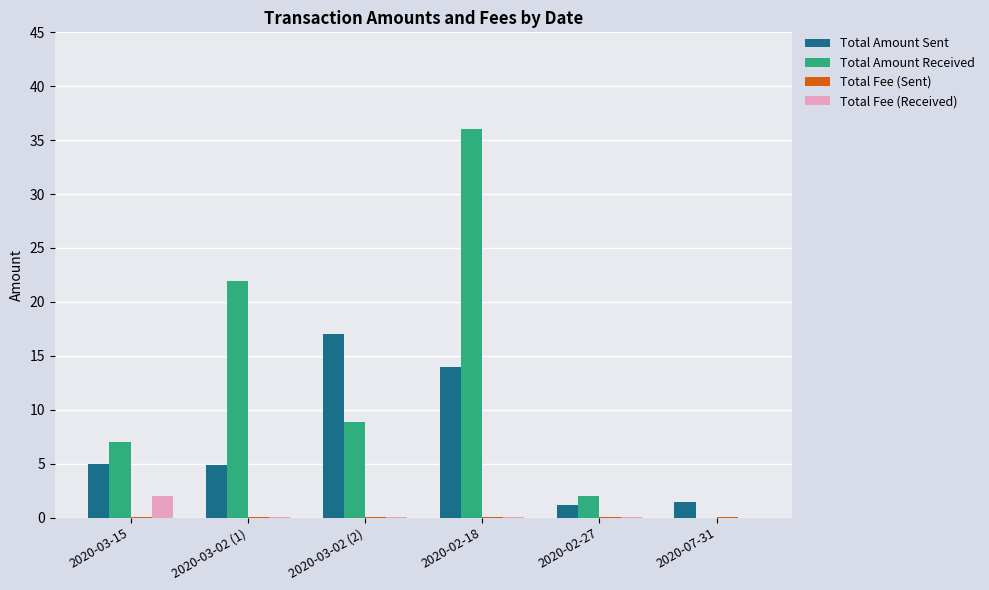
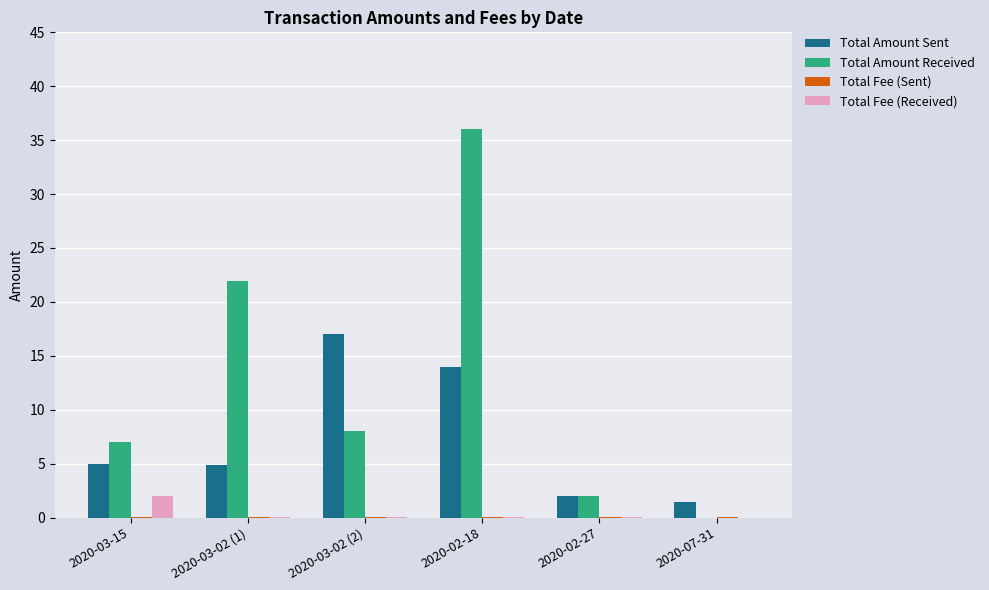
  {
    "Total Amount Sent": {
      "2020-03-15": 5.0,
      "2020-03-02 (1)": 4.9,
      "2020-03-02 (2)": 17.0,
      "2020-02-18": 14.0,
-     "2020-02-27": 1.2,
+     "2020-02-27": 2.0,
      "2020-07-31": 1.4
    },
    "Total Amount Received": {
      "2020-03-15": 7.0,
      "2020-03-02 (1)": 21.9,
-     "2020-03-02 (2)": 8.9,
+     "2020-03-02 (2)": 8.0,
      "2020-02-18": 36.0,
      "2020-02-27": 2.0,
      "2020-07-31": 0.0
    },
    "Total Fee (Received)": {
      "2020-03-15": 2.0,
      "2020-07-31": 0.0
    }
  }
